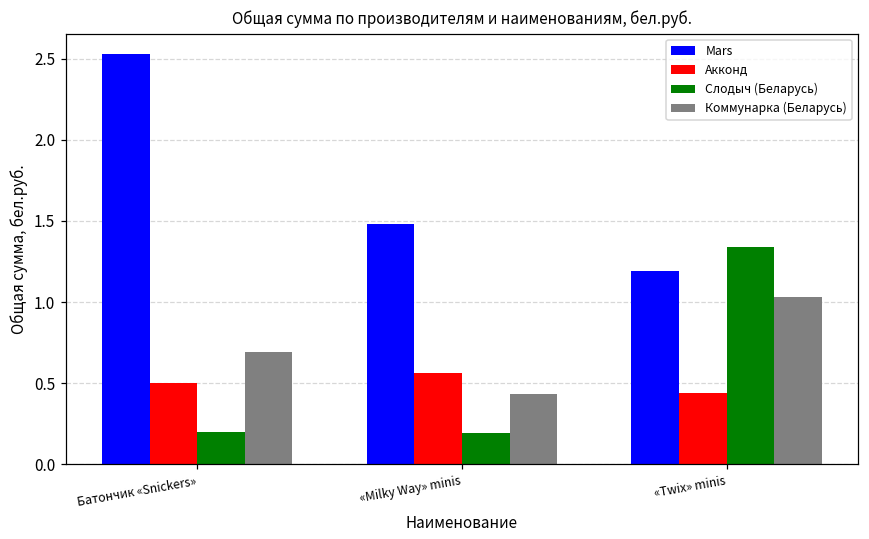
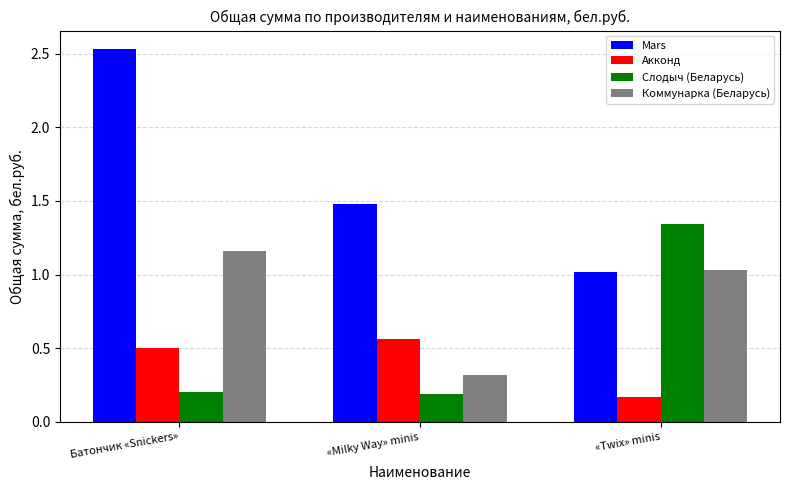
  {
    "Mars": {
      "Батончик «Snickers»": 2.53,
      "«Milky Way» minis": 1.48,
-     "«Twix» minis": 1.19
+     "«Twix» minis": 1.02
    },
    "Акконд": {
      "Батончик «Snickers»": 0.50,
      "«Milky Way» minis": 0.56,
-     "«Twix» minis": 0.44
+     "«Twix» minis": 0.17
    },
    "Слодыч (Беларусь)": {
      "Батончик «Snickers»": 0.20,
      "«Milky Way» minis": 0.19,
      "«Twix» minis": 1.34
    },
    "Коммунарка (Беларусь)": {
-     "Батончик «Snickers»": 0.69,
-     "«Milky Way» minis": 0.43,
+     "Батончик «Snickers»": 1.16,
+     "«Milky Way» minis": 0.32,
      "«Twix» minis": 1.03
    }
  }
